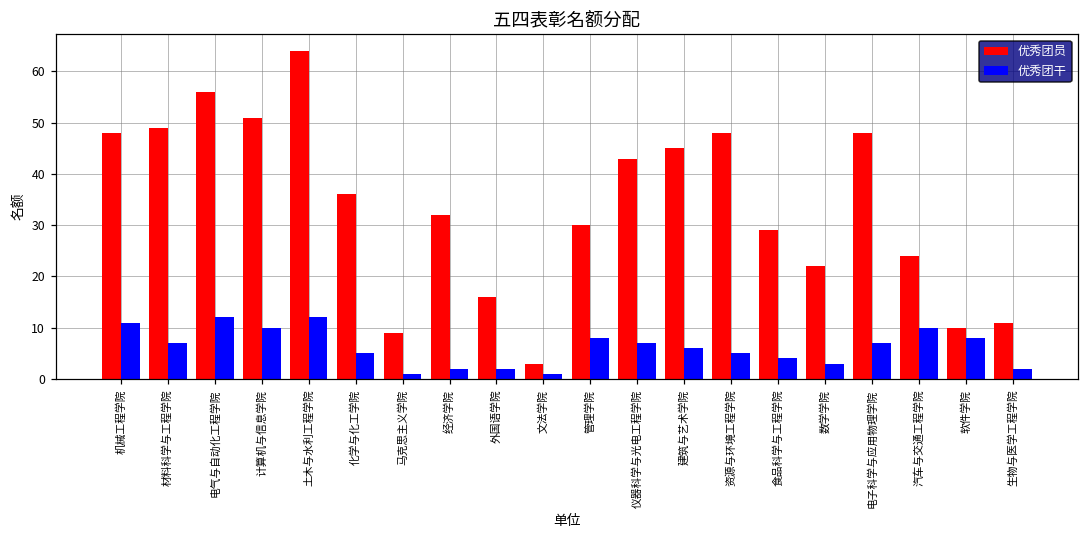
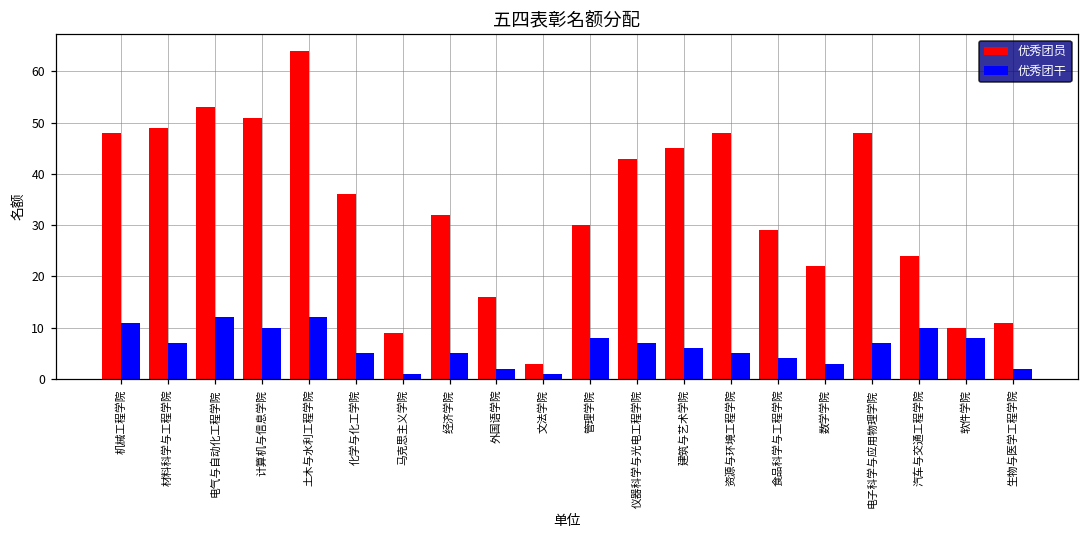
  {
    "优秀团员": {
      "机械工程学院": 48,
      "材料科学与工程学院": 49,
-     "电气与自动化工程学院": 56,
+     "电气与自动化工程学院": 53,
      "计算机与信息学院": 51,
      "土木与水利工程学院": 64,
      "化学与化工学院": 36,
      "马克思主义学院": 9,
      "经济学院": 32,
      "外国语学院": 16,
      "文法学院": 3,
      "管理学院": 30,
      "仪器科学与光电工程学院": 43,
      "建筑与艺术学院": 45,
      "资源与环境工程学院": 48,
      "食品科学与工程学院": 29,
      "数学学院": 22,
      "电子科学与应用物理学院": 48,
      "汽车与交通工程学院": 24,
      "软件学院": 10,
      "生物与医学工程学院": 11
    },
    "优秀团干": {
      "机械工程学院": 11,
      "材料科学与工程学院": 7,
      "电气与自动化工程学院": 12,
      "计算机与信息学院": 10,
      "土木与水利工程学院": 12,
      "化学与化工学院": 5,
      "马克思主义学院": 1,
-     "经济学院": 2,
+     "经济学院": 5,
      "外国语学院": 2,
      "文法学院": 1,
      "管理学院": 8,
      "仪器科学与光电工程学院": 7,
      "建筑与艺术学院": 6,
      "资源与环境工程学院": 5,
      "食品科学与工程学院": 4,
      "数学学院": 3,
      "电子科学与应用物理学院": 7,
      "汽车与交通工程学院": 10,
      "软件学院": 8,
      "生物与医学工程学院": 2
    }
  }
